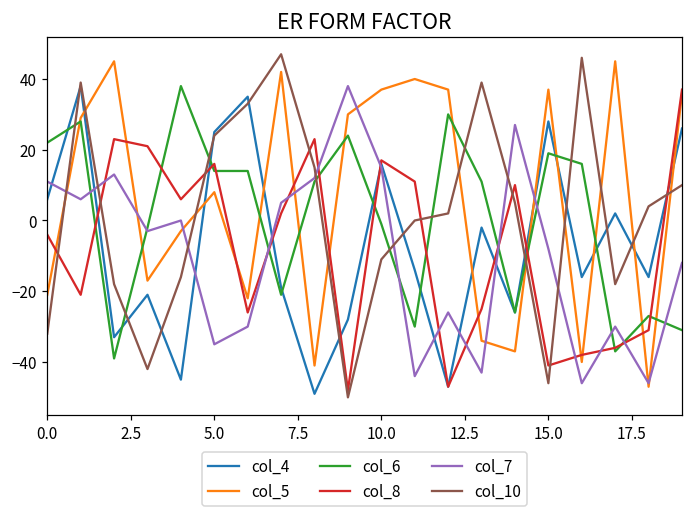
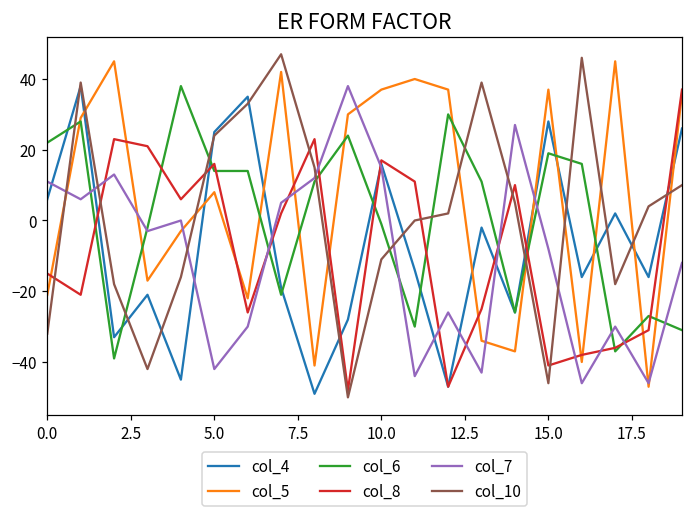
  {
    "col_4": {
      "0.0": 6,
      "5.0": 25,
      "10.0": 16,
      "15.0": 28
    },
    "col_5": {
      "0.0": -21,
      "5.0": 8,
      "10.0": 37,
      "15.0": 37
    },
    "col_6": {
      "0.0": 22,
      "5.0": 14,
      "10.0": -1,
      "15.0": 19
    },
    "col_8": {
-     "0.0": -4,
+     "0.0": -15,
      "5.0": 16,
      "10.0": 17,
      "15.0": -41
    },
    "col_7": {
      "0.0": 11,
-     "5.0": -35,
+     "5.0": -42,
      "10.0": 15,
      "15.0": -8
    },
    "col_10": {
      "0.0": -32,
      "5.0": 24,
      "10.0": -11,
      "15.0": -46
    }
  }
